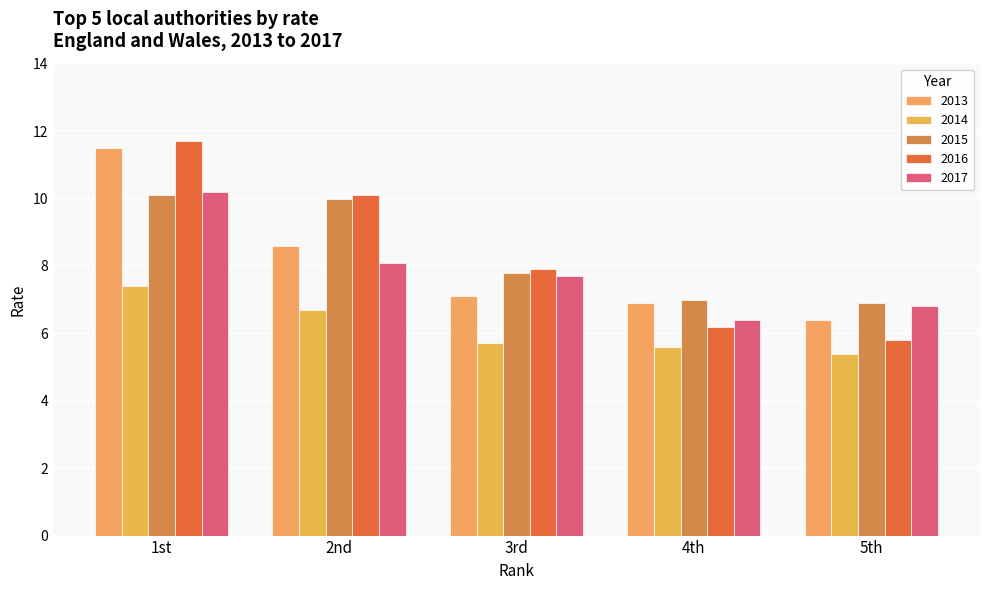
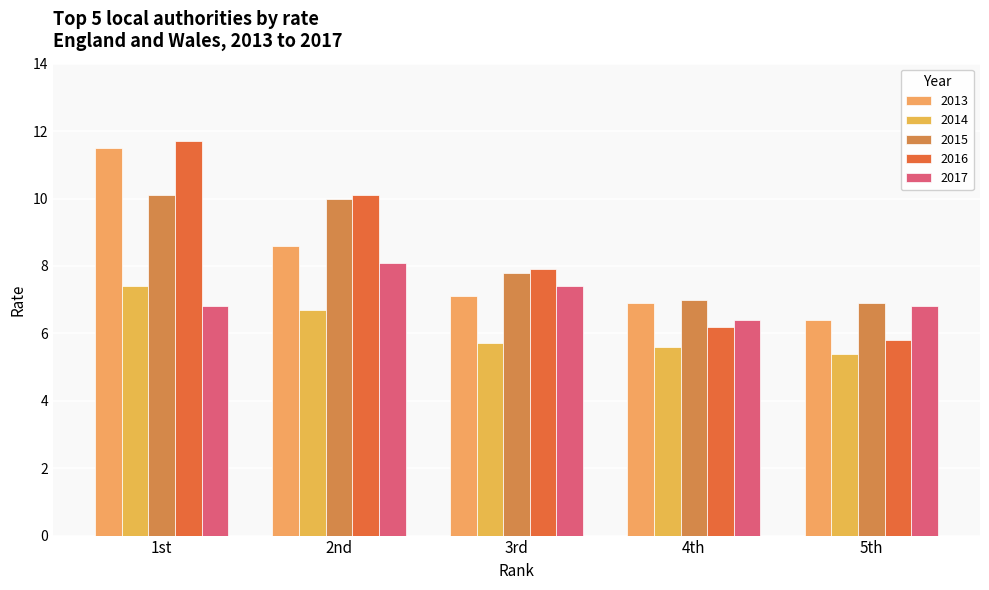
  {
    "2017": {
-     "1st": 10.2,
+     "1st": 6.8,
      "2nd": 8.1,
-     "3rd": 7.7,
+     "3rd": 7.4,
      "4th": 6.4,
      "5th": 6.8
    }
  }
